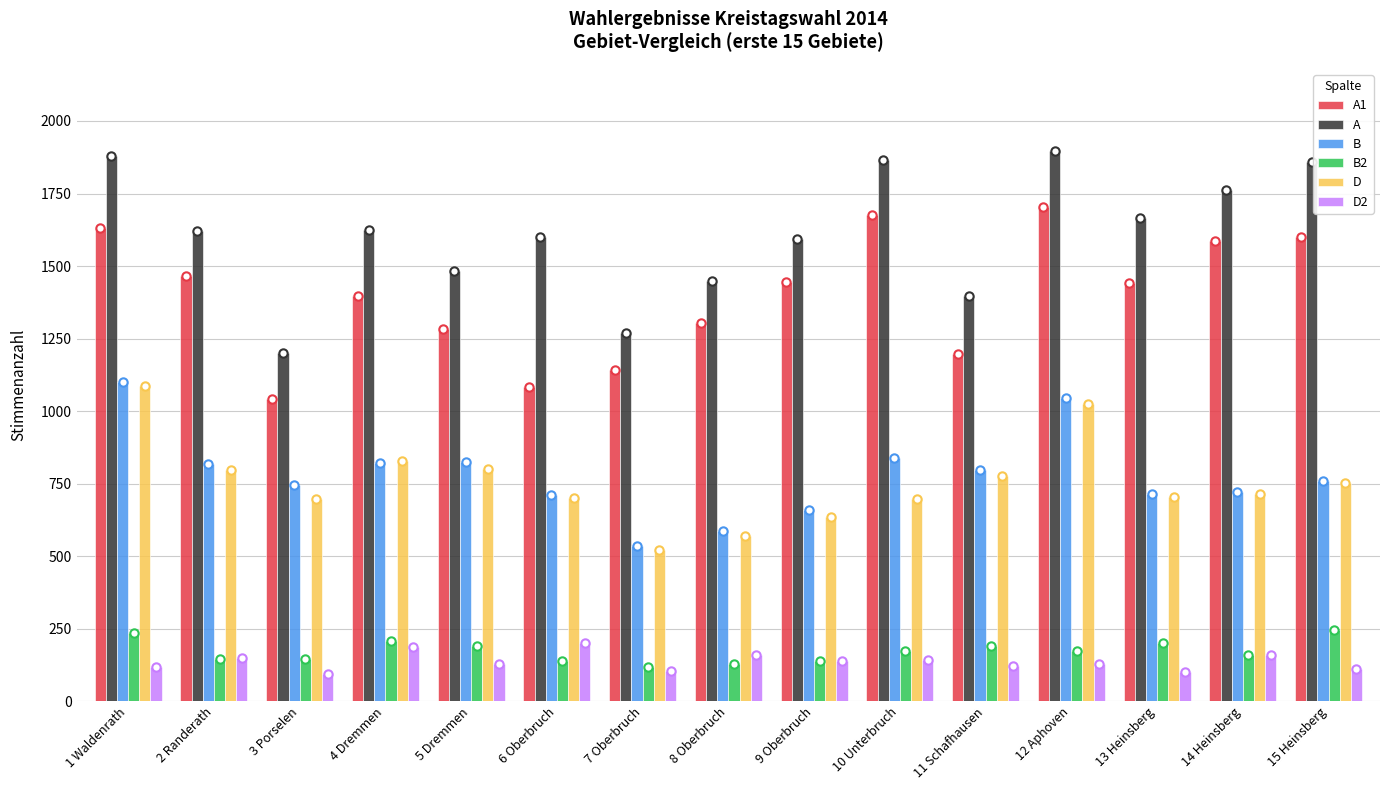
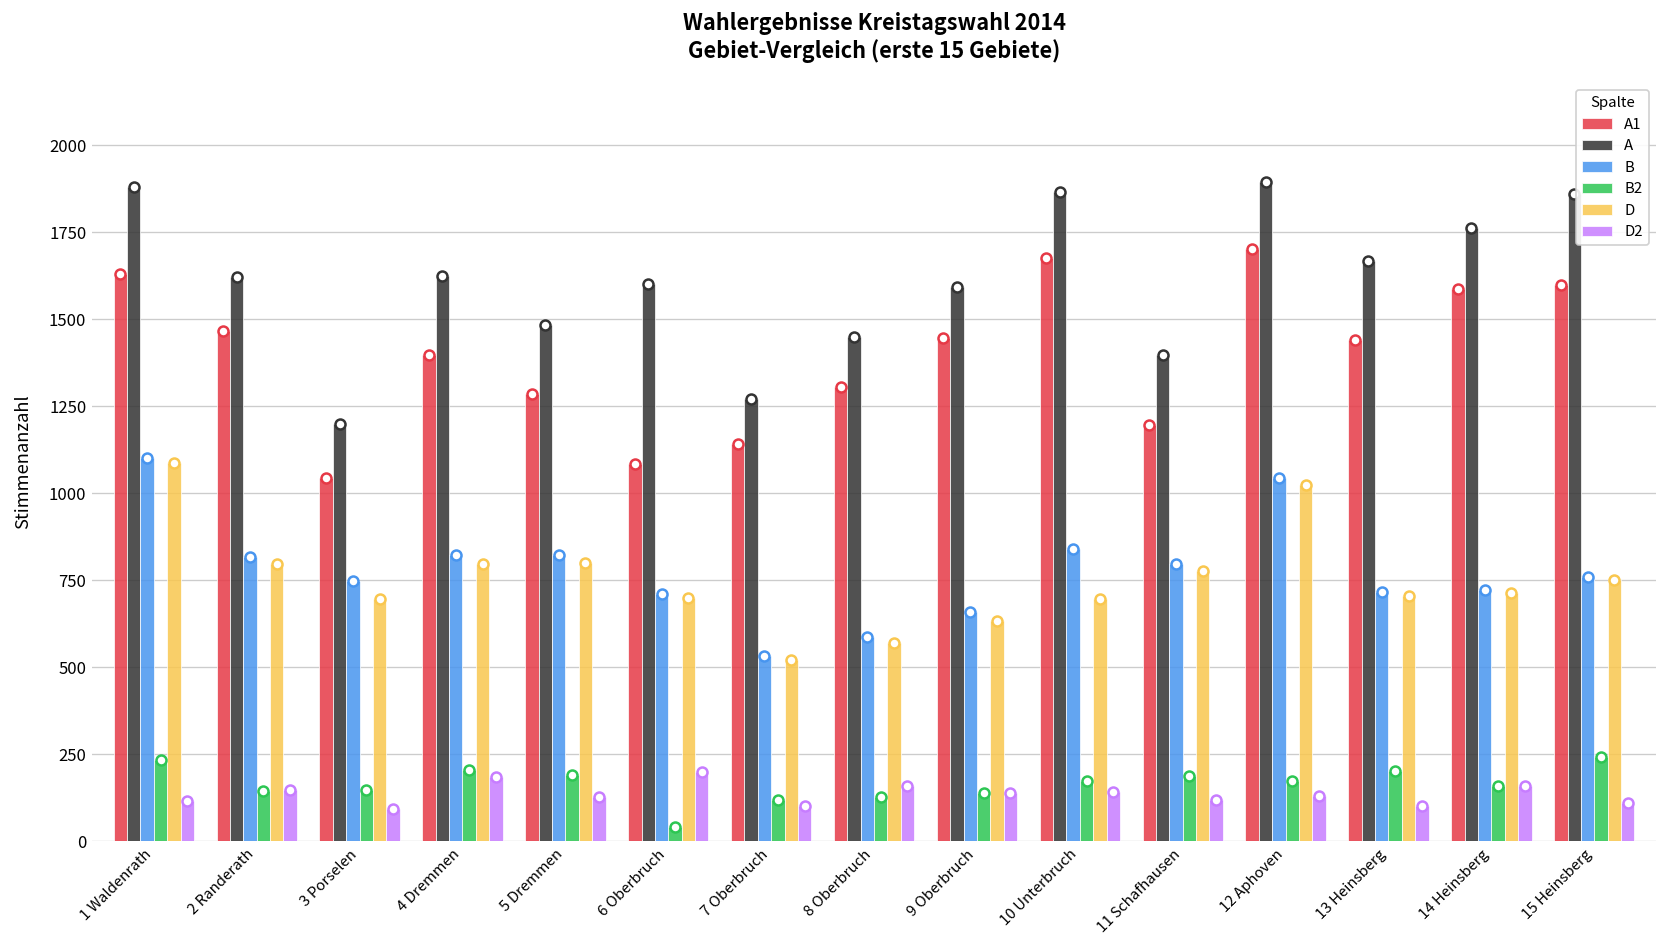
  {
    "A1": {
      "1 Waldenrath": 1630,
      "2 Randerath": 1470,
      "3 Porselen": 1040,
      "4 Dremmen": 1400,
      "5 Dremmen": 1280,
      "6 Oberbruch": 1080,
      "7 Oberbruch": 1140,
      "8 Oberbruch": 1300,
      "9 Oberbruch": 1450,
      "10 Unterbruch": 1680,
      "11 Schafhausen": 1200,
      "12 Aphoven": 1700,
      "13 Heinsberg": 1440,
      "14 Heinsberg": 1590,
      "15 Heinsberg": 1600
    },
    "A": {
      "1 Waldenrath": 1880,
      "2 Randerath": 1620,
      "3 Porselen": 1200,
      "4 Dremmen": 1620,
      "5 Dremmen": 1480,
      "6 Oberbruch": 1600,
      "7 Oberbruch": 1270,
      "8 Oberbruch": 1450,
      "9 Oberbruch": 1590,
      "10 Unterbruch": 1870,
      "11 Schafhausen": 1400,
      "12 Aphoven": 1900,
      "13 Heinsberg": 1670,
      "14 Heinsberg": 1760,
      "15 Heinsberg": 1860
    },
    "B": {
      "1 Waldenrath": 1100,
      "2 Randerath": 820,
      "3 Porselen": 750,
      "4 Dremmen": 820,
      "5 Dremmen": 820,
      "6 Oberbruch": 710,
      "7 Oberbruch": 530,
      "8 Oberbruch": 590,
      "9 Oberbruch": 660,
      "10 Unterbruch": 840,
      "11 Schafhausen": 800,
      "12 Aphoven": 1050,
      "13 Heinsberg": 720,
      "14 Heinsberg": 720,
      "15 Heinsberg": 760
    },
    "B2": {
      "1 Waldenrath": 240,
      "2 Randerath": 150,
      "3 Porselen": 150,
      "4 Dremmen": 210,
      "5 Dremmen": 190,
-     "6 Oberbruch": 140,
+     "6 Oberbruch": 40,
      "7 Oberbruch": 120,
      "8 Oberbruch": 130,
      "9 Oberbruch": 140,
      "10 Unterbruch": 170,
      "11 Schafhausen": 190,
      "12 Aphoven": 170,
      "13 Heinsberg": 200,
      "14 Heinsberg": 160,
      "15 Heinsberg": 240
    },
    "D": {
      "1 Waldenrath": 1090,
      "2 Randerath": 800,
      "3 Porselen": 700,
-     "4 Dremmen": 830,
+     "4 Dremmen": 800,
      "5 Dremmen": 800,
      "6 Oberbruch": 700,
      "7 Oberbruch": 520,
      "8 Oberbruch": 570,
      "9 Oberbruch": 630,
      "10 Unterbruch": 700,
      "11 Schafhausen": 780,
      "12 Aphoven": 1020,
      "13 Heinsberg": 700,
      "14 Heinsberg": 710,
      "15 Heinsberg": 750
    },
    "D2": {
      "1 Waldenrath": 120,
      "2 Randerath": 150,
      "3 Porselen": 90,
      "4 Dremmen": 190,
      "5 Dremmen": 130,
      "6 Oberbruch": 200,
      "7 Oberbruch": 100,
      "8 Oberbruch": 160,
      "9 Oberbruch": 140,
      "10 Unterbruch": 140,
      "11 Schafhausen": 120,
      "12 Aphoven": 130,
      "13 Heinsberg": 100,
      "14 Heinsberg": 160,
      "15 Heinsberg": 110
    }
  }
